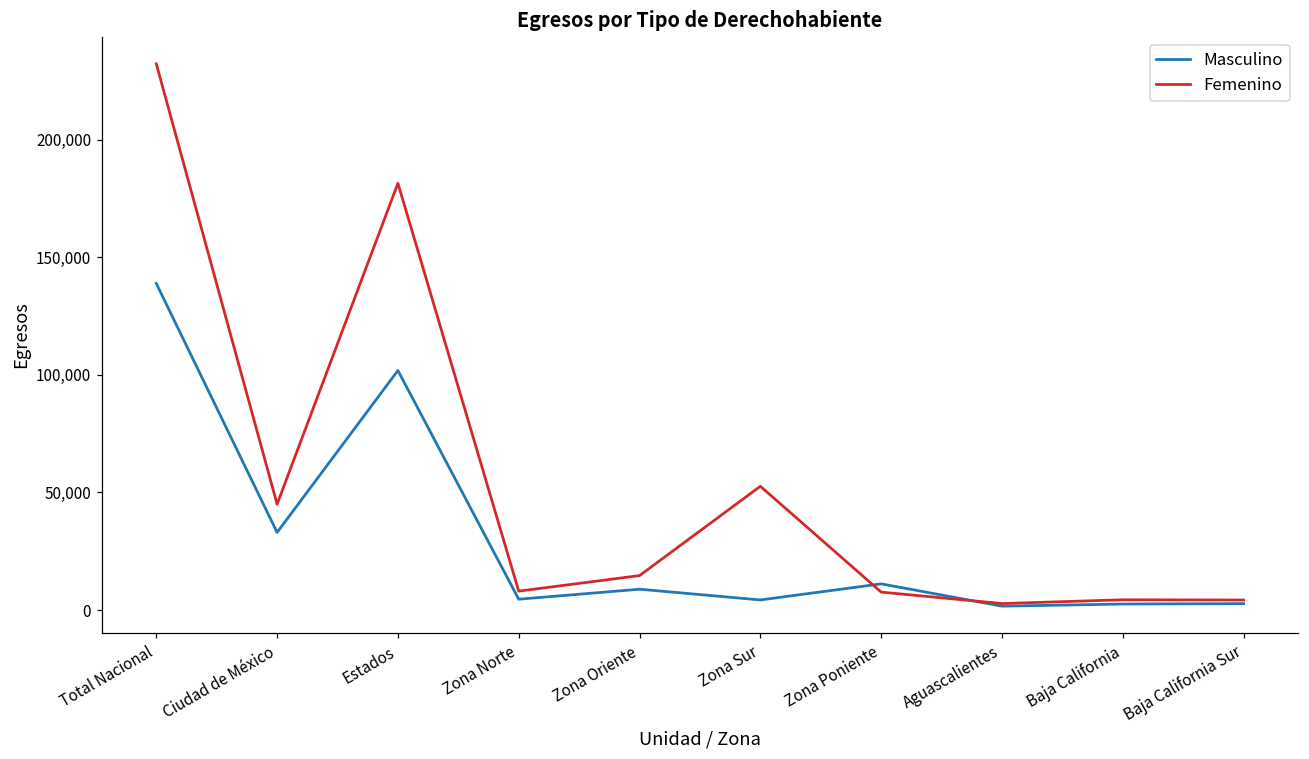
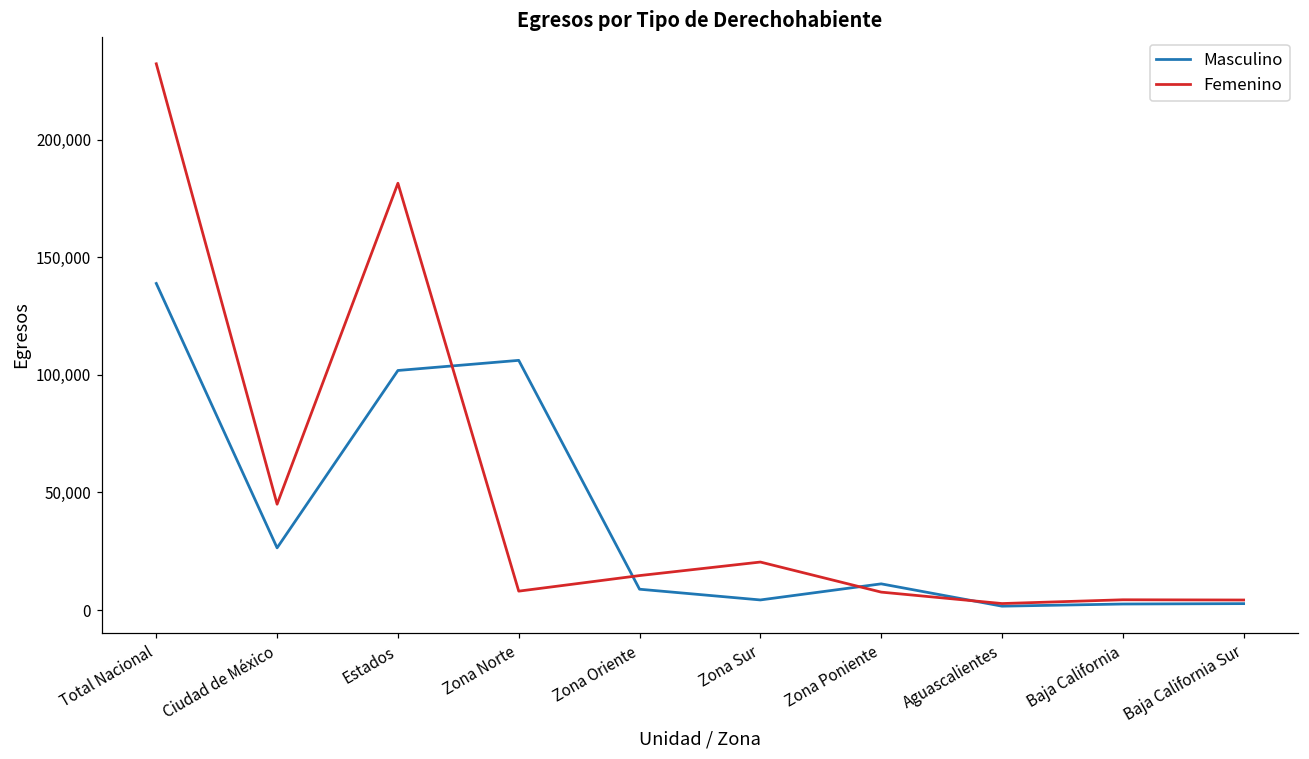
  {
    "Masculino": {
      "Total Nacional": "139,000",
-     "Ciudad de México": "33,000",
+     "Ciudad de México": "26,000",
      "Estados": "102,000",
-     "Zona Norte": "5,000",
+     "Zona Norte": "106,000",
      "Zona Oriente": "9,000",
      "Zona Sur": "4,000",
      "Zona Poniente": "11,000",
      "Baja California": "3,000",
      "Baja California Sur": "3,000"
    },
    "Femenino": {
      "Total Nacional": "232,000",
      "Ciudad de México": "45,000",
      "Estados": "181,000",
      "Zona Norte": "8,000",
      "Zona Oriente": "15,000",
-     "Zona Sur": "53,000",
+     "Zona Sur": "20,000",
      "Zona Poniente": "8,000",
      "Baja California": "4,000",
      "Baja California Sur": "4,000"
    }
  }
